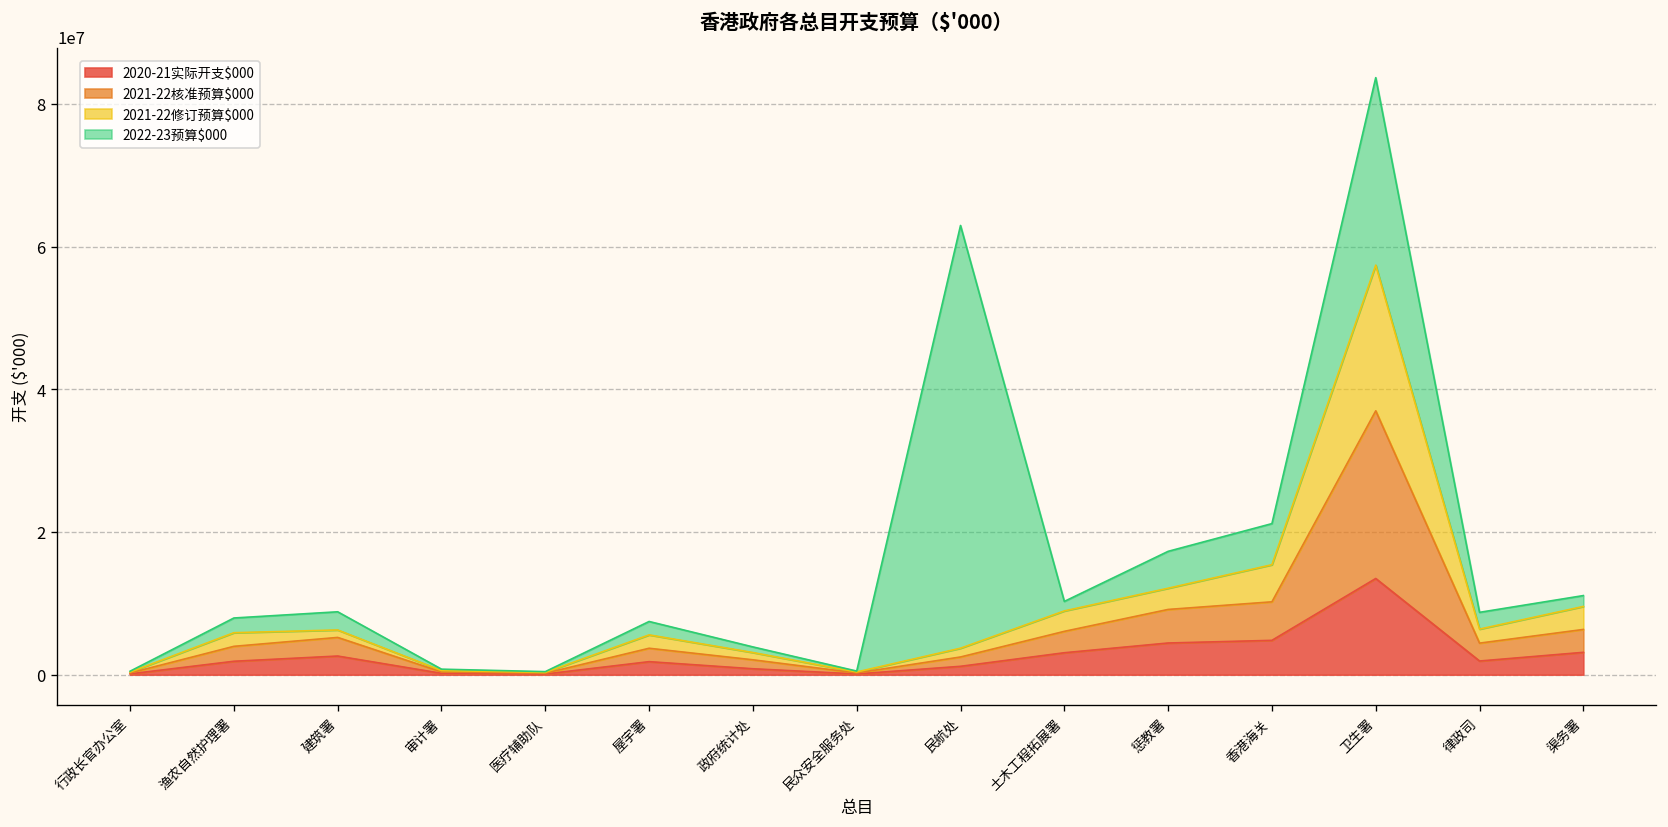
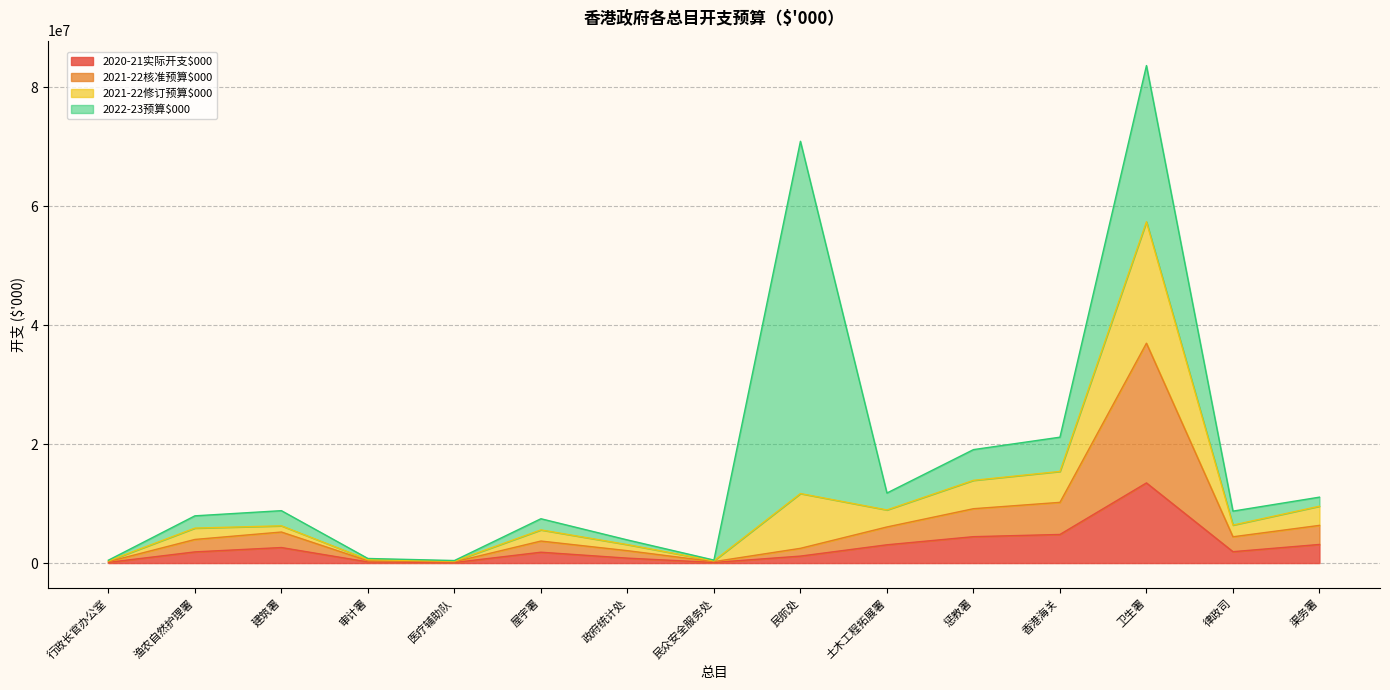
  {
    "2021-22修订预算$000": {
      "渔农自然护理署": 2000000,
      "建筑署": 1000000,
      "屋宇署": 2000000,
      "政府统计处": 1000000,
-     "民航处": 1000000,
+     "民航处": 9000000,
      "土木工程拓展署": 3000000,
-     "惩教署": 3000000,
+     "惩教署": 5000000,
      "香港海关": 5000000,
      "卫生署": 20000000,
      "律政司": 2000000,
      "渠务署": 3000000
    },
    "2022-23预算$000": {
      "渔农自然护理署": 2000000,
      "建筑署": 3000000,
      "屋宇署": 2000000,
      "政府统计处": 1000000,
      "民航处": 59000000,
-     "土木工程拓展署": 1000000,
+     "土木工程拓展署": 3000000,
      "惩教署": 5000000,
      "香港海关": 6000000,
      "卫生署": 26000000,
      "律政司": 2000000,
      "渠务署": 2000000
    }
  }
